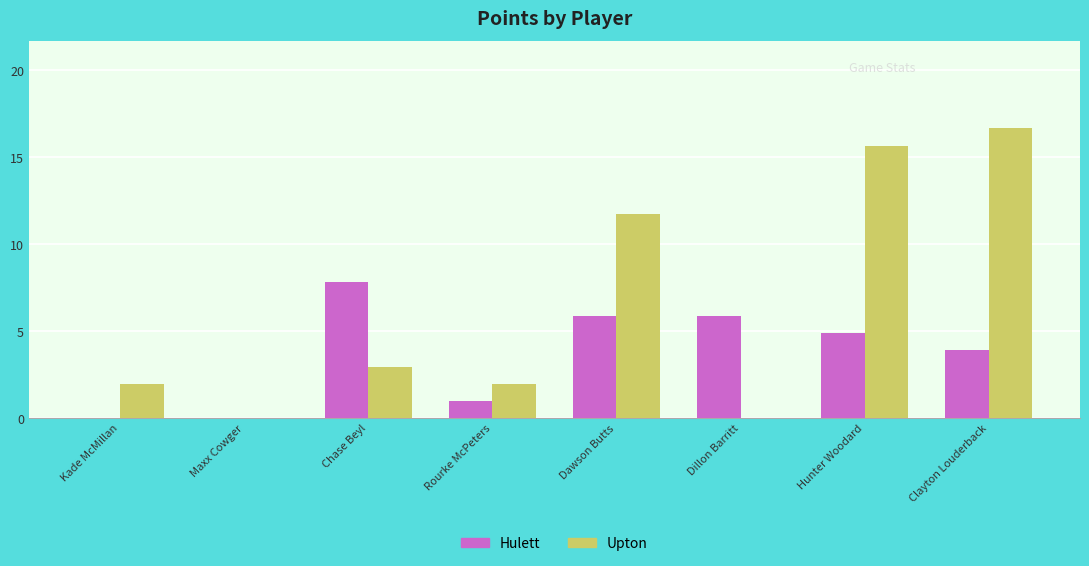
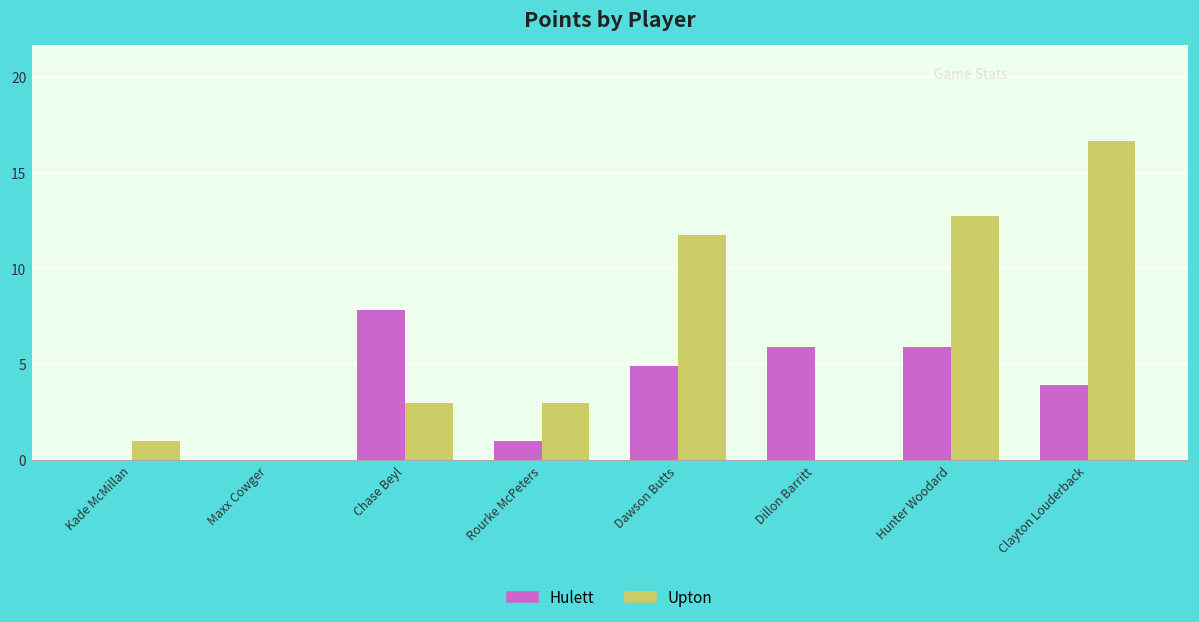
  {
    "Hulett": {
      "Kade McMillan": 0,
      "Maxx Cowger": 0,
      "Chase Beyl": 8,
      "Rourke McPeters": 1,
-     "Dawson Butts": 6,
+     "Dawson Butts": 5,
      "Dillon Barritt": 6,
-     "Hunter Woodard": 5,
+     "Hunter Woodard": 6,
      "Clayton Louderback": 4
    },
    "Upton": {
-     "Kade McMillan": 2,
+     "Kade McMillan": 1,
      "Maxx Cowger": 0,
      "Chase Beyl": 3,
-     "Rourke McPeters": 2,
+     "Rourke McPeters": 3,
      "Dawson Butts": 12,
      "Dillon Barritt": 0,
-     "Hunter Woodard": 16,
+     "Hunter Woodard": 13,
      "Clayton Louderback": 17
    }
  }
